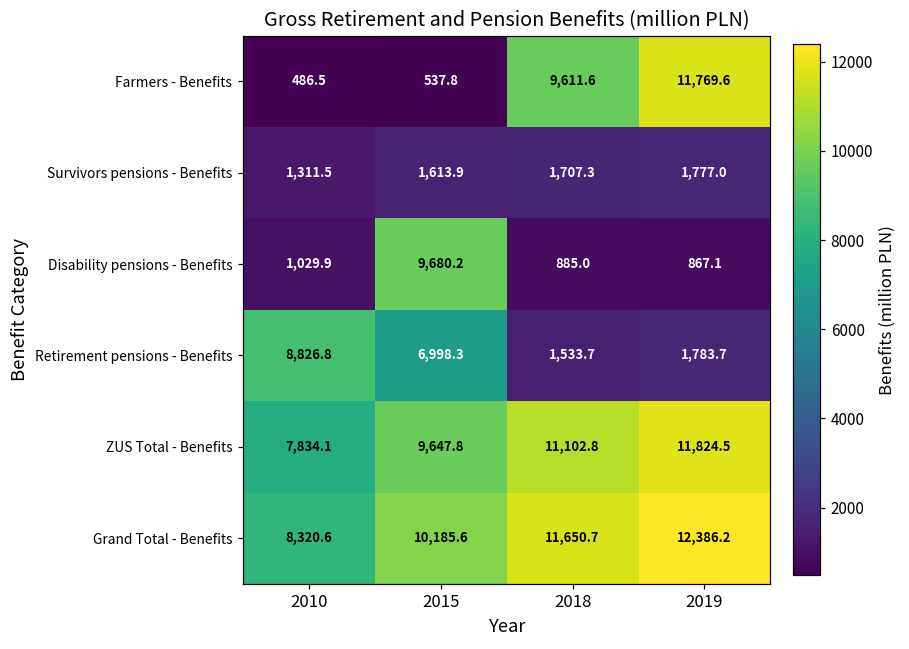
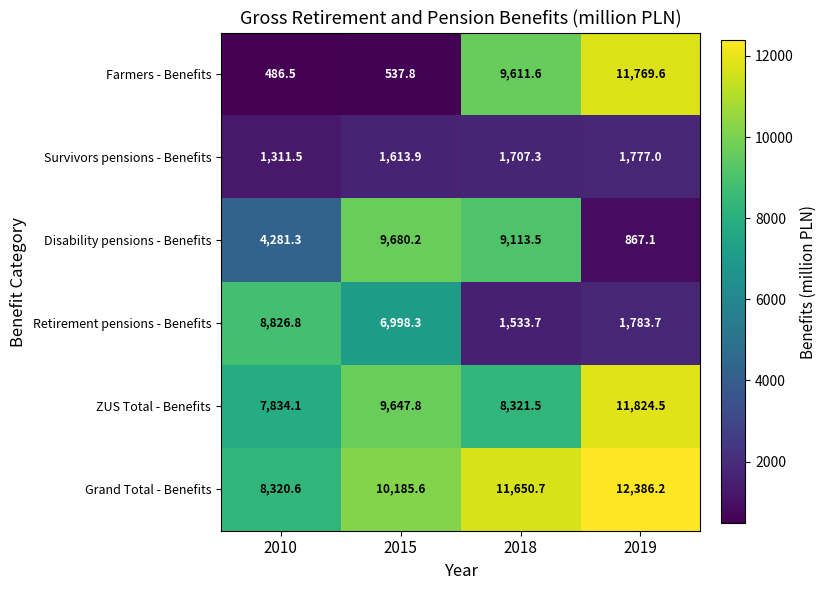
  {
    "Farmers - Benefits": {
      "2010": "486.5",
      "2015": "537.8",
      "2018": "9,611.6",
      "2019": "11,769.6"
    },
    "Survivors pensions - Benefits": {
      "2010": "1,311.5",
      "2015": "1,613.9",
      "2018": "1,707.3",
      "2019": "1,777.0"
    },
    "Disability pensions - Benefits": {
-     "2010": "1,029.9",
+     "2010": "4,281.3",
      "2015": "9,680.2",
-     "2018": "885.0",
+     "2018": "9,113.5",
      "2019": "867.1"
    },
    "Retirement pensions - Benefits": {
      "2010": "8,826.8",
      "2015": "6,998.3",
      "2018": "1,533.7",
      "2019": "1,783.7"
    },
    "ZUS Total - Benefits": {
      "2010": "7,834.1",
      "2015": "9,647.8",
-     "2018": "11,102.8",
+     "2018": "8,321.5",
      "2019": "11,824.5"
    },
    "Grand Total - Benefits": {
      "2010": "8,320.6",
      "2015": "10,185.6",
      "2018": "11,650.7",
      "2019": "12,386.2"
    }
  }
